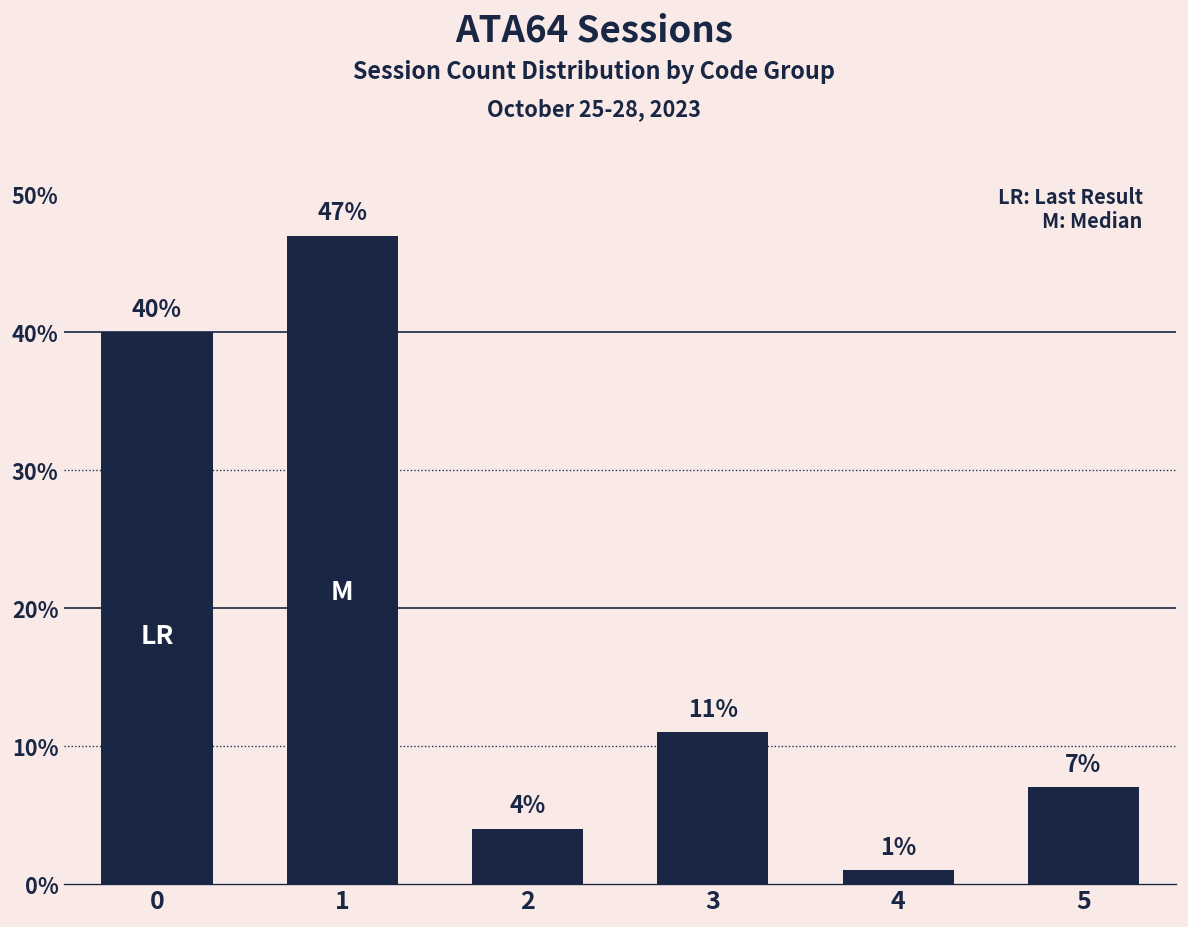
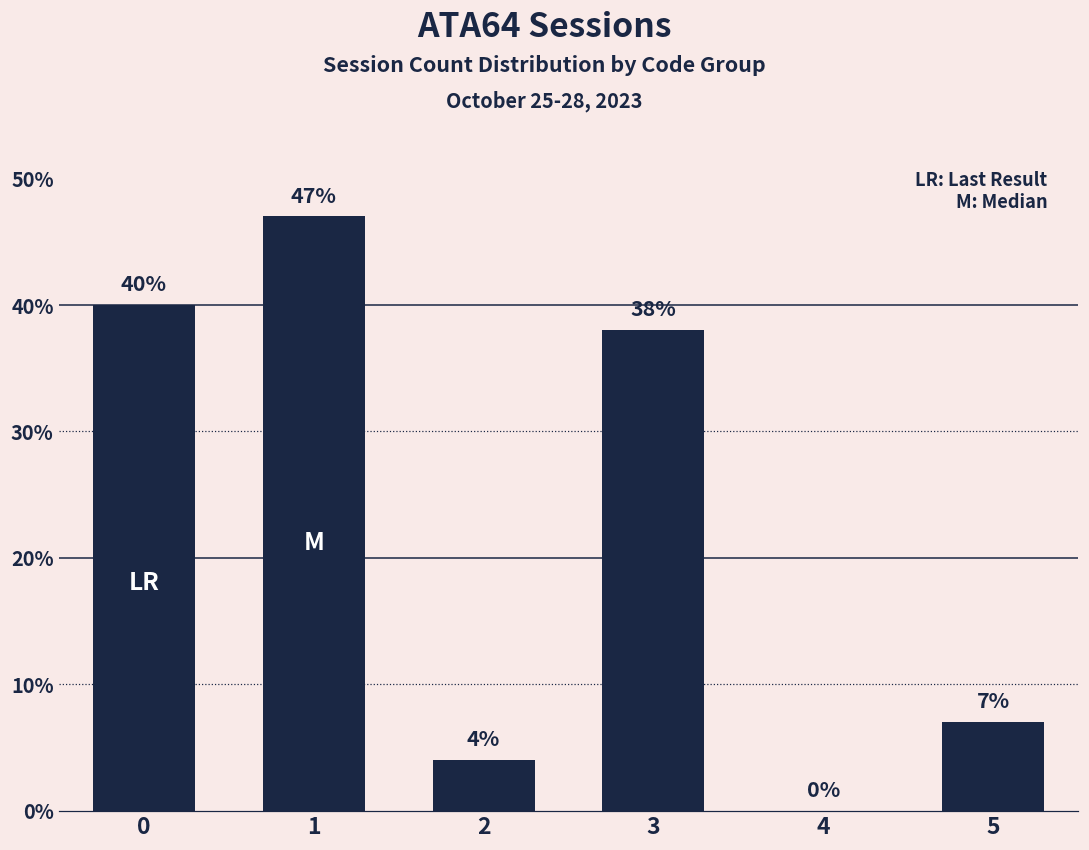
  {
    "0": "40%",
    "1": "47%",
    "2": "4%",
-   "3": "11%",
-   "4": "1%",
+   "3": "38%",
+   "4": "0%",
    "5": "7%"
  }
